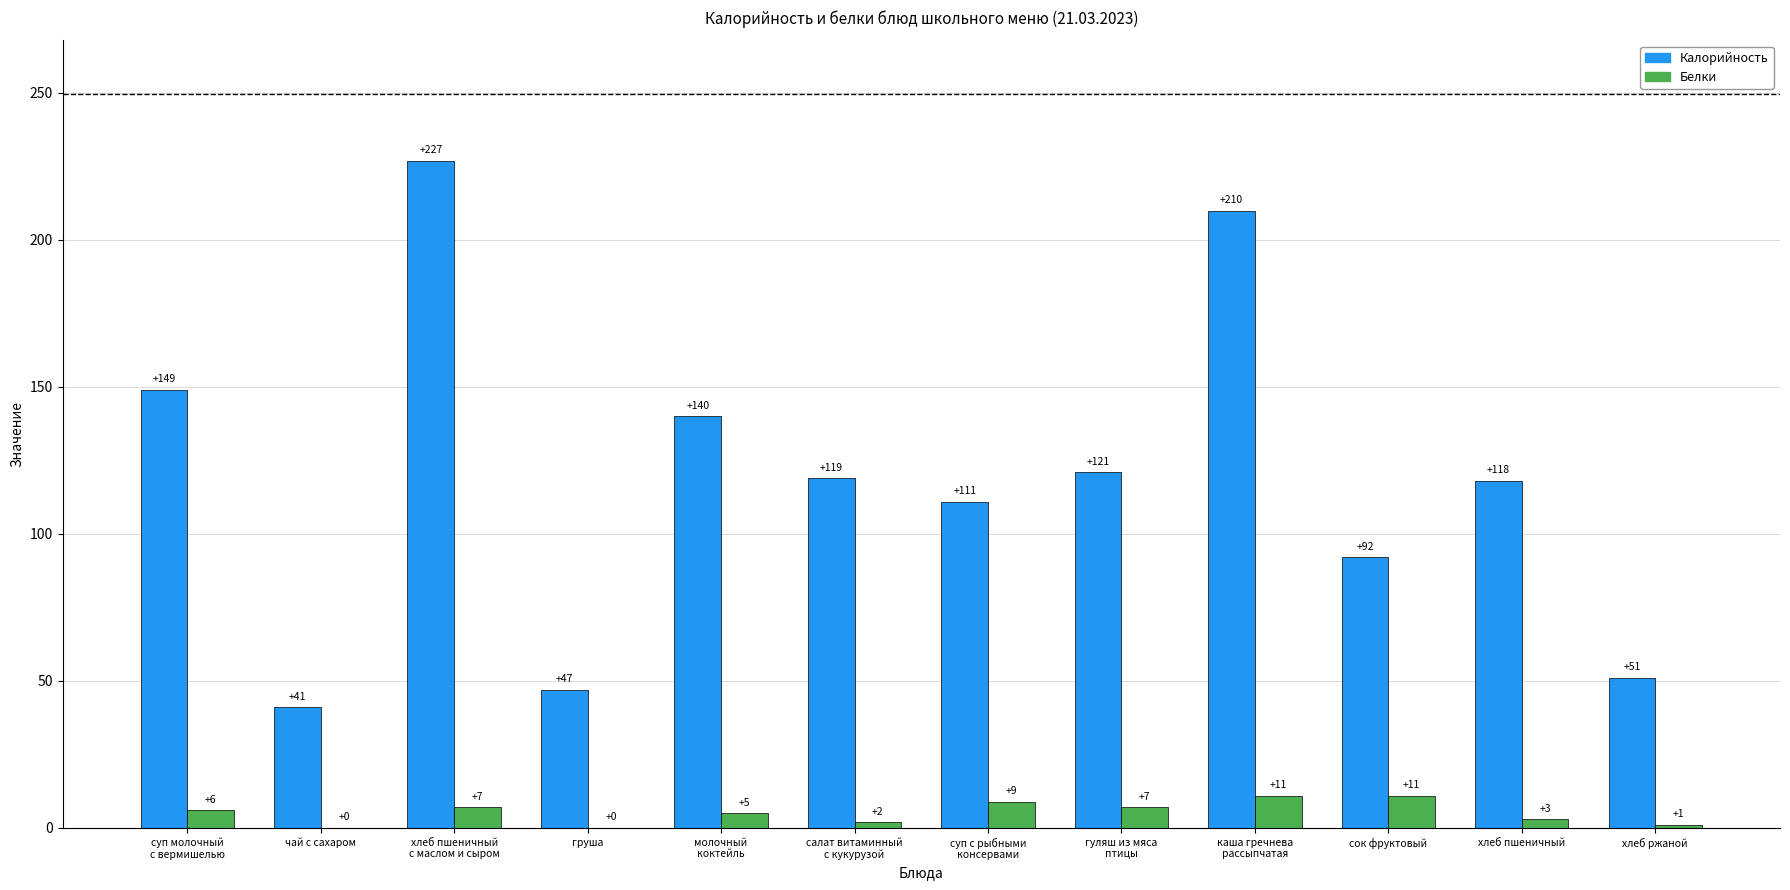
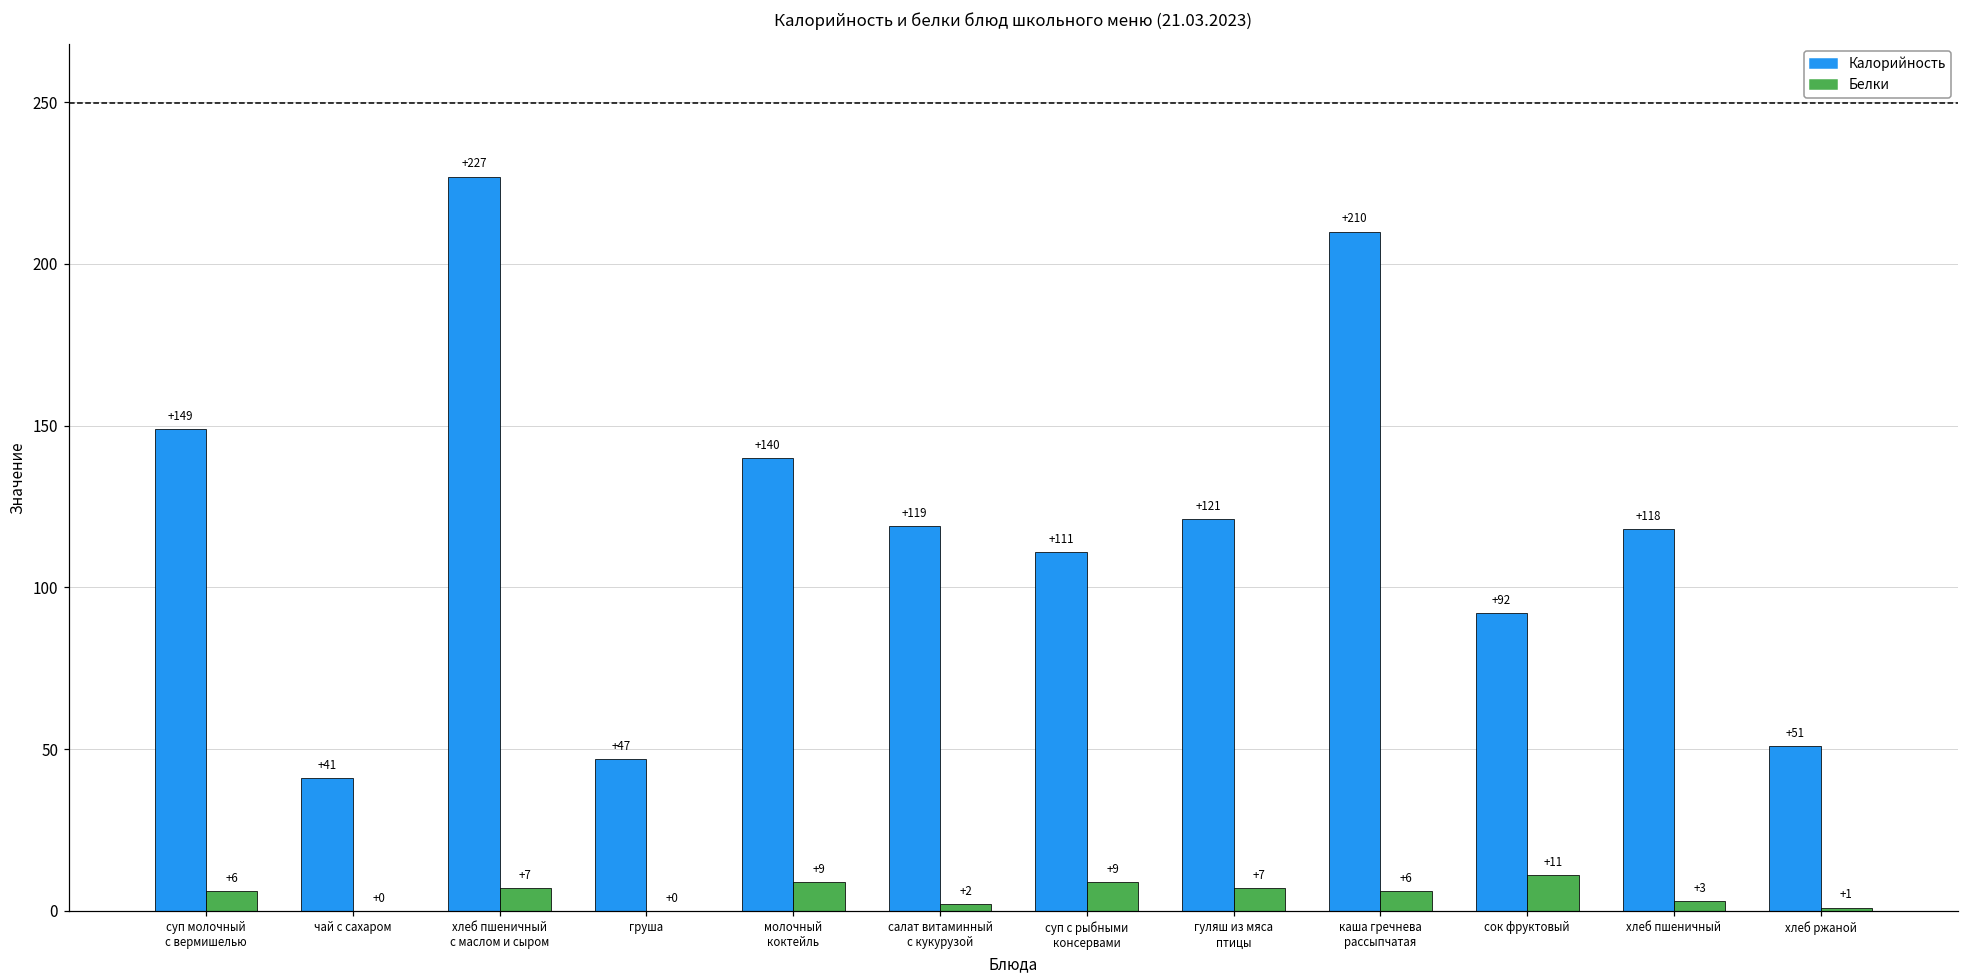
  {
    "Калорийность": {
      "суп молочный с вермишелью": "+149",
      "чай с сахаром": "+41",
      "хлеб пшеничный с маслом и сыром": "+227",
      "груша": "+47",
      "молочный коктейль": "+140",
      "салат витаминный с кукурузой": "+119",
      "суп с рыбными консервами": "+111",
      "гуляш из мяса птицы": "+121",
      "каша гречнева рассыпчатая": "+210",
      "сок фруктовый": "+92",
      "хлеб пшеничный": "+118",
      "хлеб ржаной": "+51"
    },
    "Белки": {
      "суп молочный с вермишелью": "+6",
      "чай с сахаром": "+0",
      "хлеб пшеничный с маслом и сыром": "+7",
      "груша": "+0",
-     "молочный коктейль": "+5",
+     "молочный коктейль": "+9",
      "салат витаминный с кукурузой": "+2",
      "суп с рыбными консервами": "+9",
      "гуляш из мяса птицы": "+7",
-     "каша гречнева рассыпчатая": "+11",
+     "каша гречнева рассыпчатая": "+6",
      "сок фруктовый": "+11",
      "хлеб пшеничный": "+3",
      "хлеб ржаной": "+1"
    }
  }
